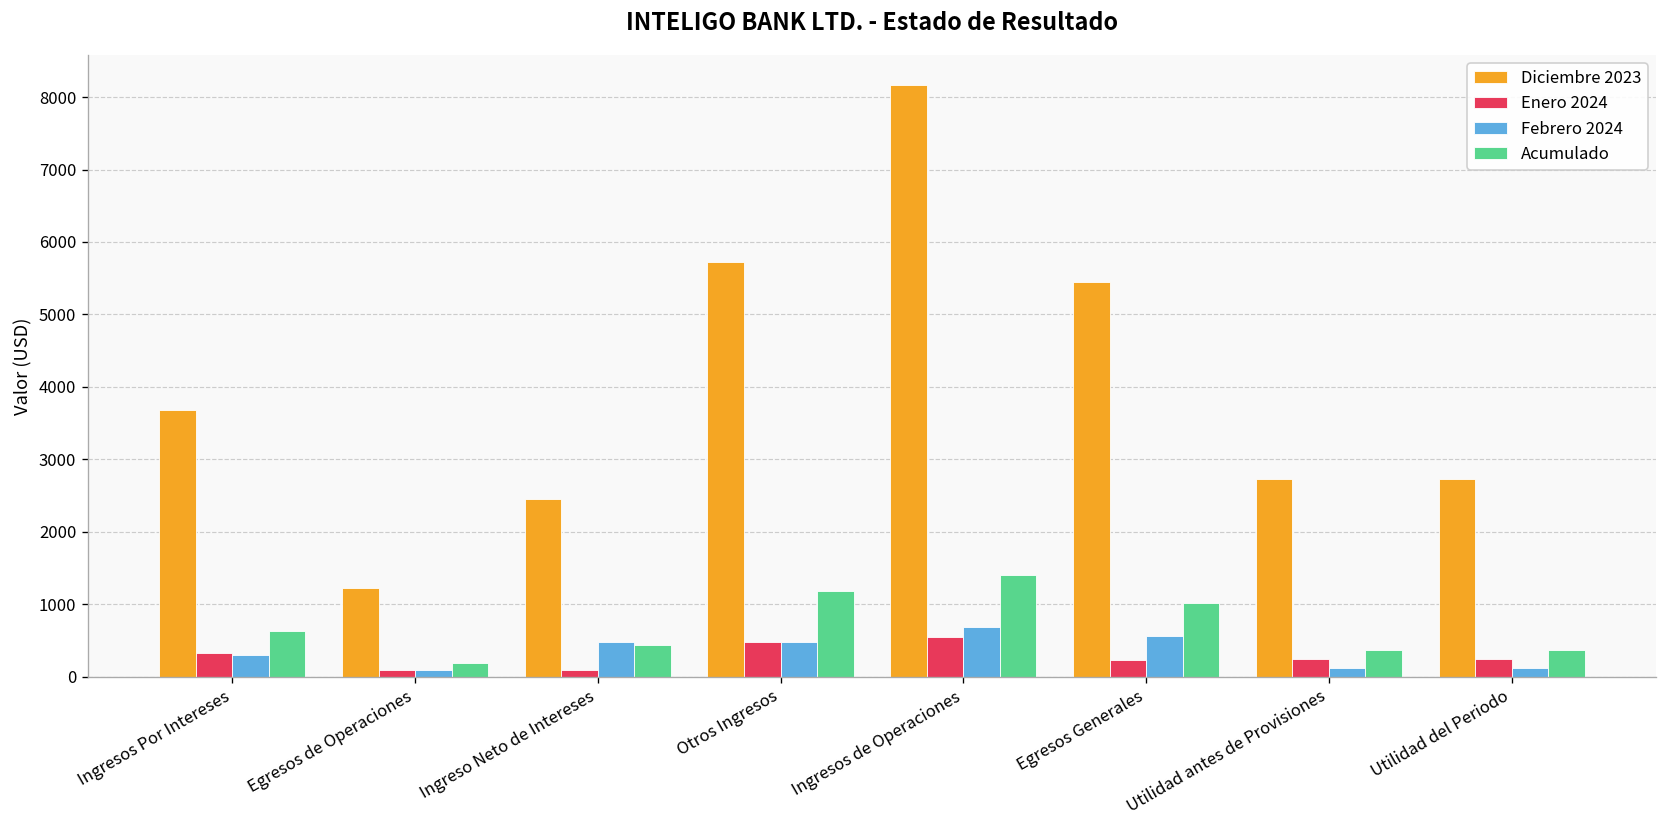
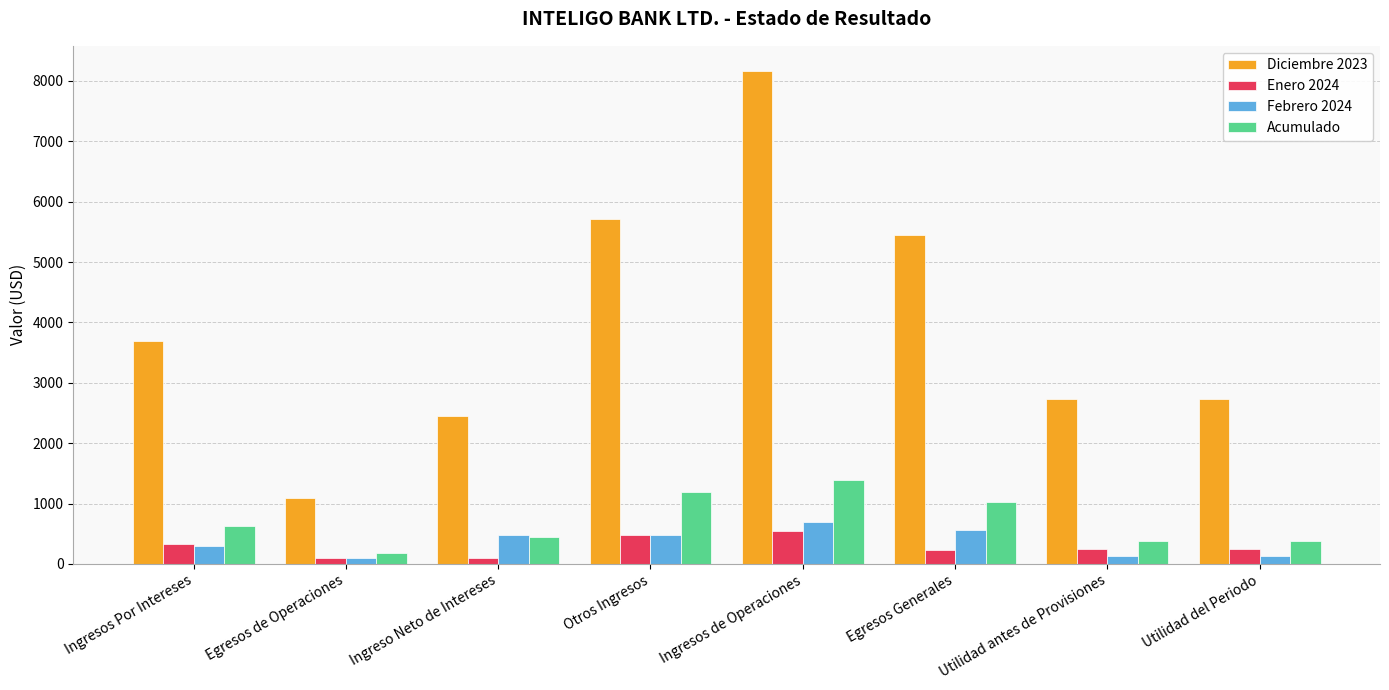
  {
    "Diciembre 2023": {
      "Ingresos Por Intereses": 3700,
-     "Egresos de Operaciones": 1200,
+     "Egresos de Operaciones": 1100,
      "Ingreso Neto de Intereses": 2500,
      "Otros Ingresos": 5700,
      "Ingresos de Operaciones": 8200,
      "Egresos Generales": 5400,
      "Utilidad antes de Provisiones": 2700,
      "Utilidad del Periodo": 2700
    },
    "Enero 2024": {
      "Ingresos Por Intereses": 300,
      "Egresos de Operaciones": 100,
      "Ingreso Neto de Intereses": 100,
      "Otros Ingresos": 500,
      "Ingresos de Operaciones": 500,
      "Egresos Generales": 200,
      "Utilidad antes de Provisiones": 300,
      "Utilidad del Periodo": 300
    },
    "Febrero 2024": {
      "Ingresos Por Intereses": 300,
      "Egresos de Operaciones": 100,
      "Ingreso Neto de Intereses": 500,
      "Otros Ingresos": 500,
      "Ingresos de Operaciones": 700,
      "Egresos Generales": 600,
      "Utilidad antes de Provisiones": 100,
      "Utilidad del Periodo": 100
    },
    "Acumulado": {
      "Ingresos Por Intereses": 600,
      "Egresos de Operaciones": 200,
      "Ingreso Neto de Intereses": 400,
      "Otros Ingresos": 1200,
      "Ingresos de Operaciones": 1400,
      "Egresos Generales": 1000,
      "Utilidad antes de Provisiones": 400,
      "Utilidad del Periodo": 400
    }
  }
